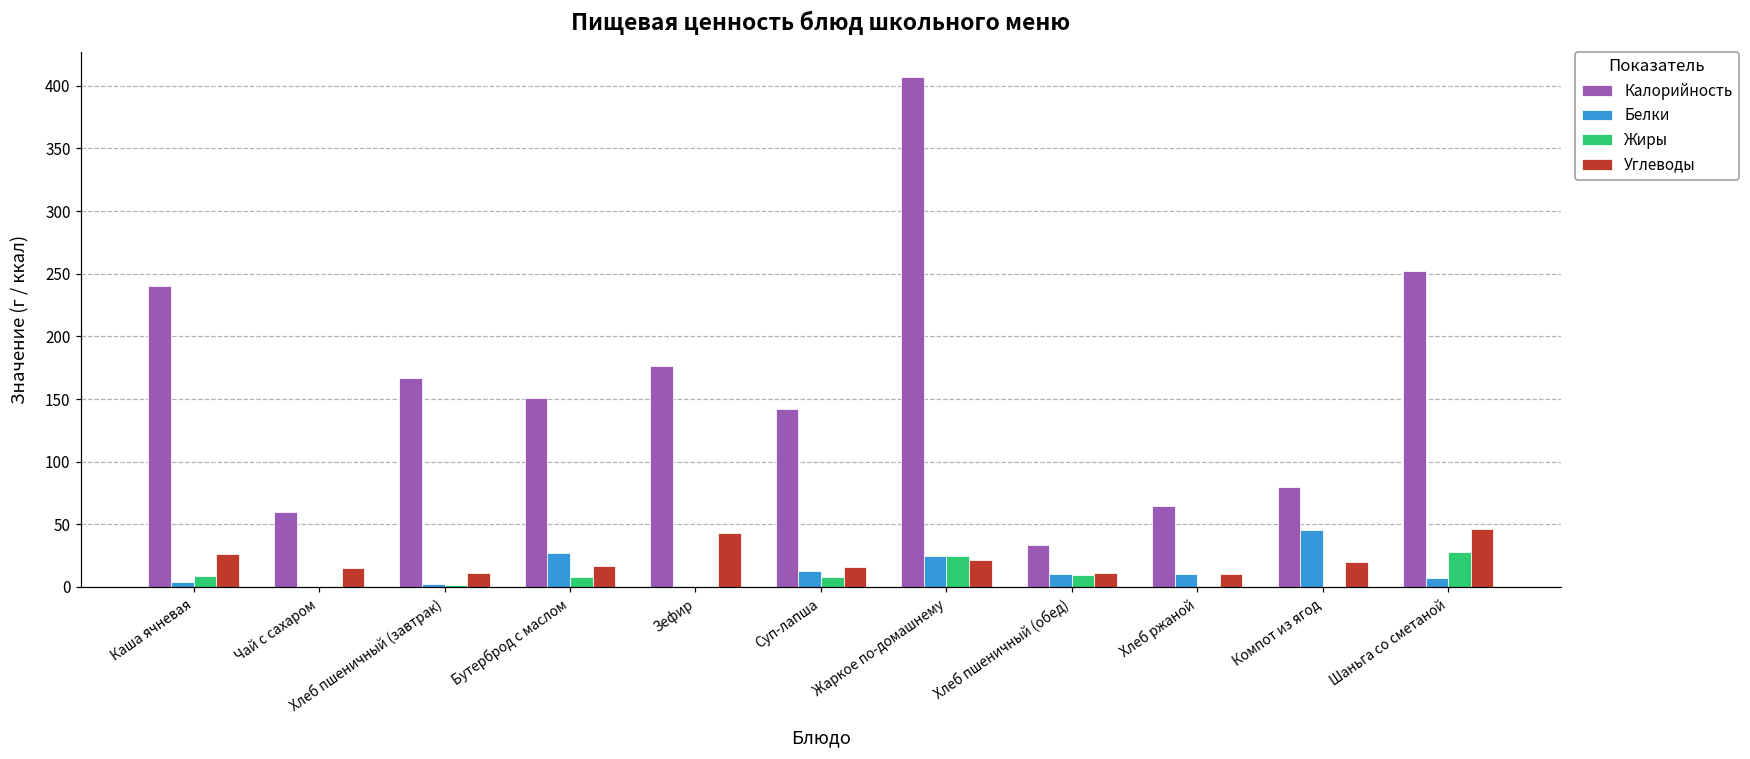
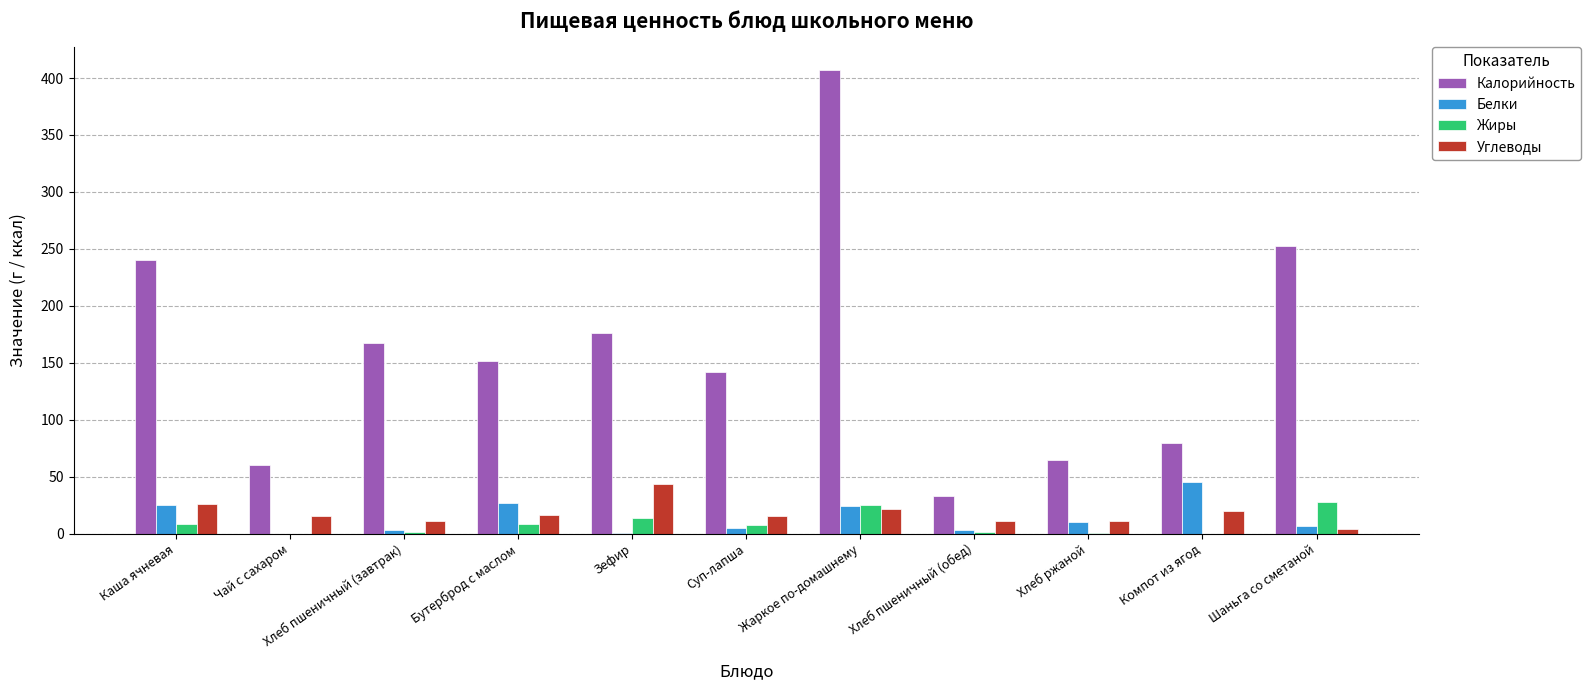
  {
    "Калорийность": {
      "Каша ячневая": 240,
      "Чай с сахаром": 60,
      "Хлеб пшеничный (завтрак)": 167,
      "Бутерброд с маслом": 151,
      "Зефир": 176,
      "Суп-лапша": 142,
      "Жаркое по-домашнему": 407,
      "Хлеб пшеничный (обед)": 33,
      "Хлеб ржаной": 65,
      "Компот из ягод": 80,
      "Шаньга со сметаной": 252
    },
    "Белки": {
-     "Каша ячневая": 4,
+     "Каша ячневая": 25,
      "Чай с сахаром": 0,
      "Хлеб пшеничный (завтрак)": 3,
      "Бутерброд с маслом": 27,
-     "Суп-лапша": 12,
+     "Суп-лапша": 5,
      "Жаркое по-домашнему": 24,
-     "Хлеб пшеничный (обед)": 11,
+     "Хлеб пшеничный (обед)": 3,
      "Хлеб ржаной": 10,
      "Компот из ягод": 45,
      "Шаньга со сметаной": 7
    },
    "Жиры": {
      "Каша ячневая": 8,
      "Чай с сахаром": 0,
      "Бутерброд с маслом": 8,
-     "Зефир": 0,
+     "Зефир": 14,
      "Суп-лапша": 8,
      "Жаркое по-домашнему": 25,
-     "Хлеб пшеничный (обед)": 10,
+     "Хлеб пшеничный (обед)": 1,
      "Компот из ягод": 0,
      "Шаньга со сметаной": 27
    },
    "Углеводы": {
      "Каша ячневая": 26,
      "Чай с сахаром": 15,
      "Хлеб пшеничный (завтрак)": 11,
      "Бутерброд с маслом": 17,
      "Зефир": 43,
      "Суп-лапша": 16,
      "Жаркое по-домашнему": 21,
      "Хлеб пшеничный (обед)": 11,
      "Хлеб ржаной": 11,
      "Компот из ягод": 20,
-     "Шаньга со сметаной": 46
+     "Шаньга со сметаной": 4
    }
  }
